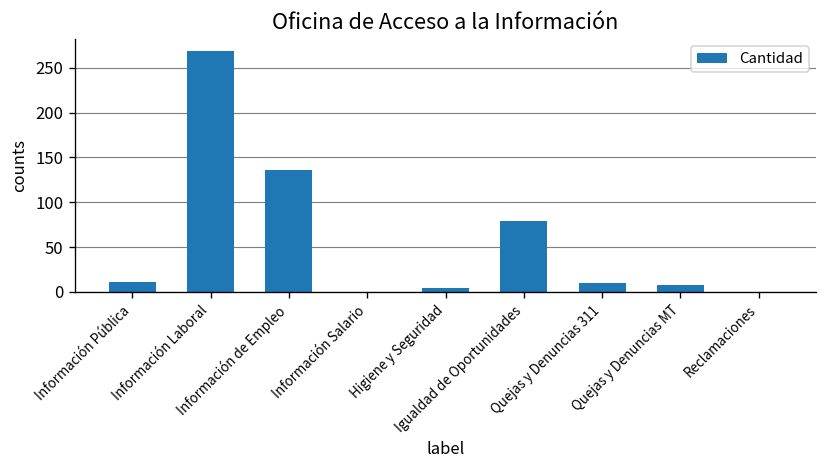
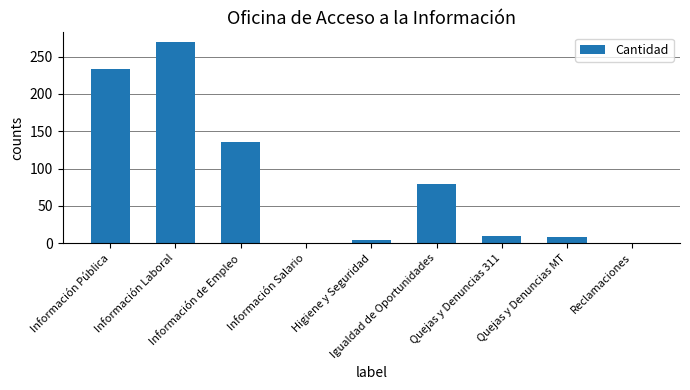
  {
-   "Información Pública": 10,
+   "Información Pública": 230,
    "Información Laboral": 270,
    "Información de Empleo": 140,
    "Información Salario": 0,
    "Higiene y Seguridad": 0,
    "Igualdad de Oportunidades": 80,
    "Quejas y Denuncias 311": 10,
    "Quejas y Denuncias MT": 10,
    "Reclamaciones": 0
  }
